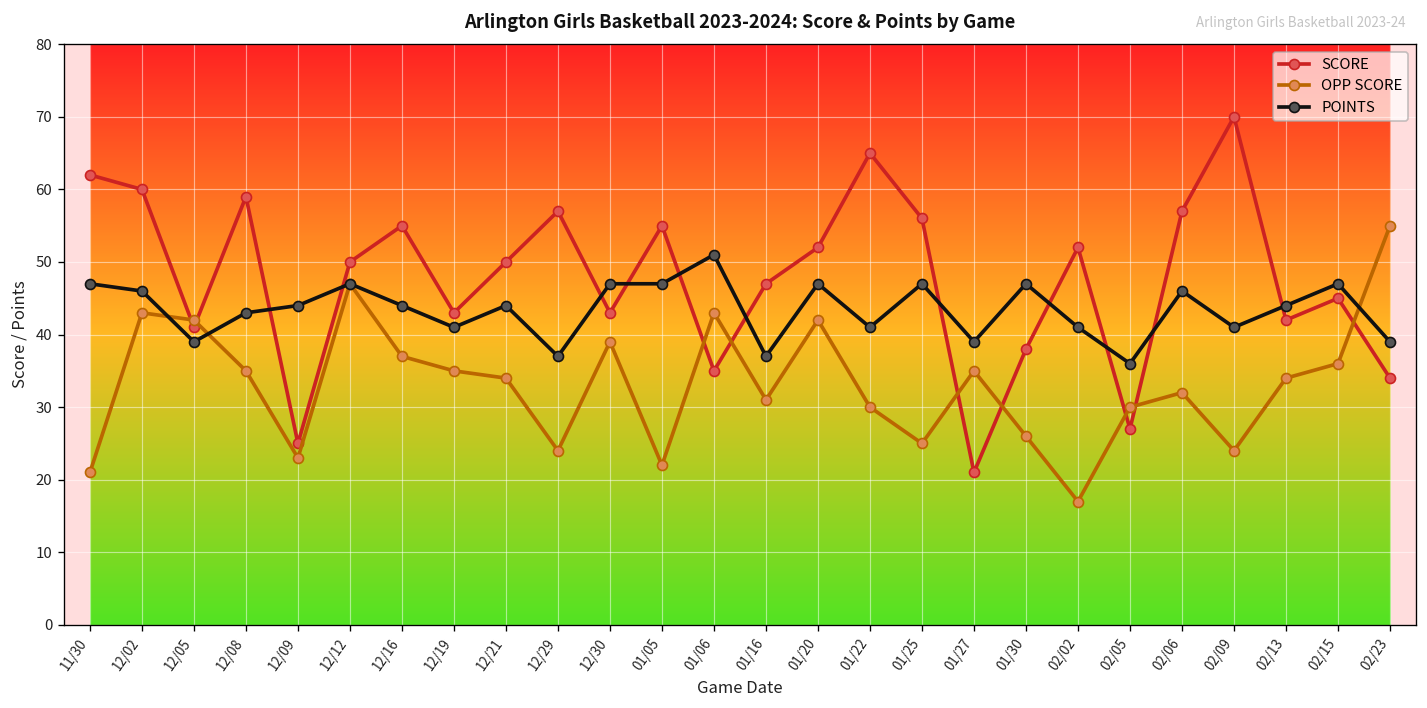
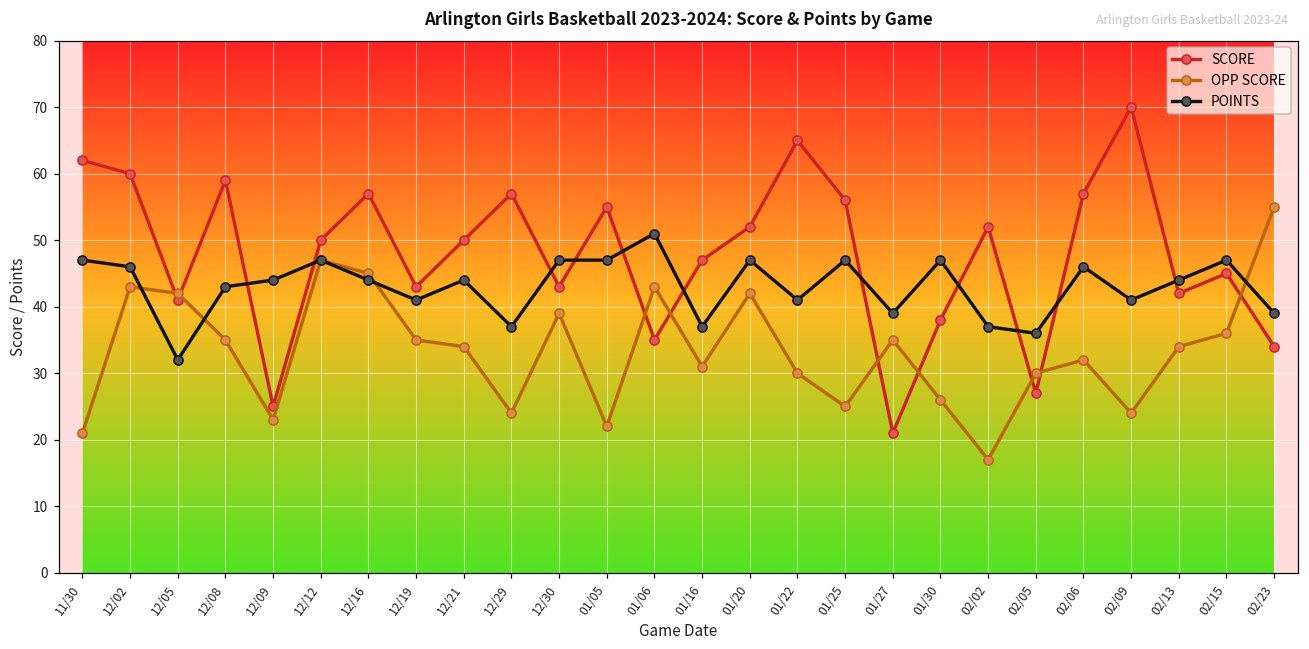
  {
    "SCORE": {
      "11/30": 62,
      "12/02": 60,
      "12/05": 41,
      "12/08": 59,
      "12/09": 25,
      "12/12": 50,
-     "12/16": 55,
+     "12/16": 57,
      "12/19": 43,
      "12/21": 50,
      "12/29": 57,
      "12/30": 43,
      "01/05": 55,
      "01/06": 35,
      "01/16": 47,
      "01/20": 52,
      "01/22": 65,
      "01/25": 56,
      "01/27": 21,
      "01/30": 38,
      "02/02": 52,
      "02/05": 27,
      "02/06": 57,
      "02/09": 70,
      "02/13": 42,
      "02/15": 45,
      "02/23": 34
    },
    "OPP SCORE": {
      "11/30": 21,
      "12/02": 43,
      "12/05": 42,
      "12/08": 35,
      "12/09": 23,
-     "12/16": 37,
+     "12/16": 45,
      "12/19": 35,
      "12/21": 34,
      "12/29": 24,
      "12/30": 39,
      "01/05": 22,
      "01/06": 43,
      "01/16": 31,
      "01/20": 42,
      "01/22": 30,
      "01/25": 25,
      "01/27": 35,
      "01/30": 26,
      "02/02": 17,
      "02/05": 30,
      "02/06": 32,
      "02/09": 24,
      "02/13": 34,
      "02/15": 36,
      "02/23": 55
    },
    "POINTS": {
      "11/30": 47,
      "12/02": 46,
-     "12/05": 39,
+     "12/05": 32,
      "12/08": 43,
      "12/09": 44,
      "12/16": 44,
      "12/19": 41,
      "12/21": 44,
      "12/29": 37,
      "12/30": 47,
      "01/05": 47,
      "01/06": 51,
      "01/16": 37,
      "01/20": 47,
      "01/22": 41,
      "01/25": 47,
      "01/27": 39,
      "01/30": 47,
-     "02/02": 41,
+     "02/02": 37,
      "02/05": 36,
      "02/06": 46,
      "02/09": 41,
      "02/13": 44,
      "02/15": 47,
      "02/23": 39
    }
  }
